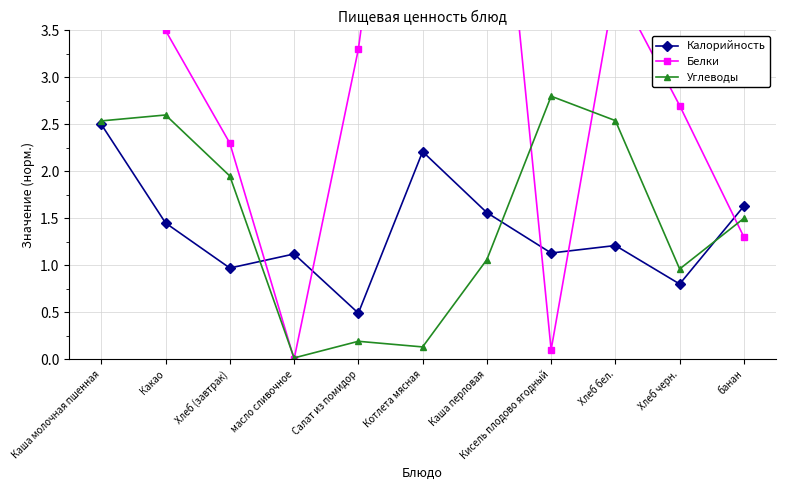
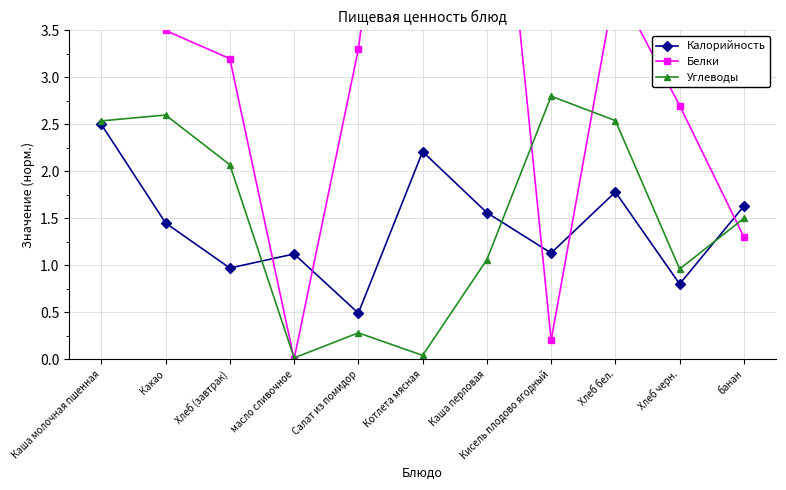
  {
    "Калорийность": {
      "Каша молочная пшенная": 2.5,
      "Какао": 1.5,
      "Хлеб (завтрак)": 1.0,
      "масло сливочное": 1.1,
      "Салат из помидор": 0.5,
      "Котлета мясная": 2.2,
      "Каша перловая": 1.6,
      "Кисель плодово ягодный": 1.1,
-     "Хлеб бел.": 1.2,
+     "Хлеб бел.": 1.8,
      "Хлеб черн.": 0.8,
      "банан": 1.6
    },
    "Белки": {
      "Какао": 3.5,
-     "Хлеб (завтрак)": 2.3,
+     "Хлеб (завтрак)": 3.2,
      "Салат из помидор": 3.3,
-     "Кисель плодово ягодный": 0.1,
+     "Кисель плодово ягодный": 0.2,
      "Хлеб черн.": 2.7,
      "банан": 1.3
    },
    "Углеводы": {
      "Каша молочная пшенная": 2.5,
      "Какао": 2.6,
-     "Хлеб (завтрак)": 2.0,
-     "Салат из помидор": 0.2,
-     "Котлета мясная": 0.1,
+     "Хлеб (завтрак)": 2.1,
+     "Салат из помидор": 0.3,
+     "Котлета мясная": 0.0,
      "Каша перловая": 1.1,
      "Кисель плодово ягодный": 2.8,
      "Хлеб бел.": 2.5,
      "Хлеб черн.": 1.0,
      "банан": 1.5
    }
  }
